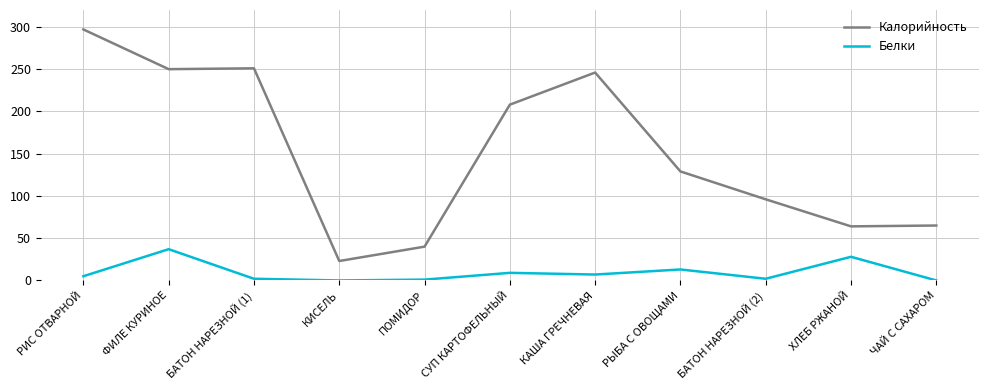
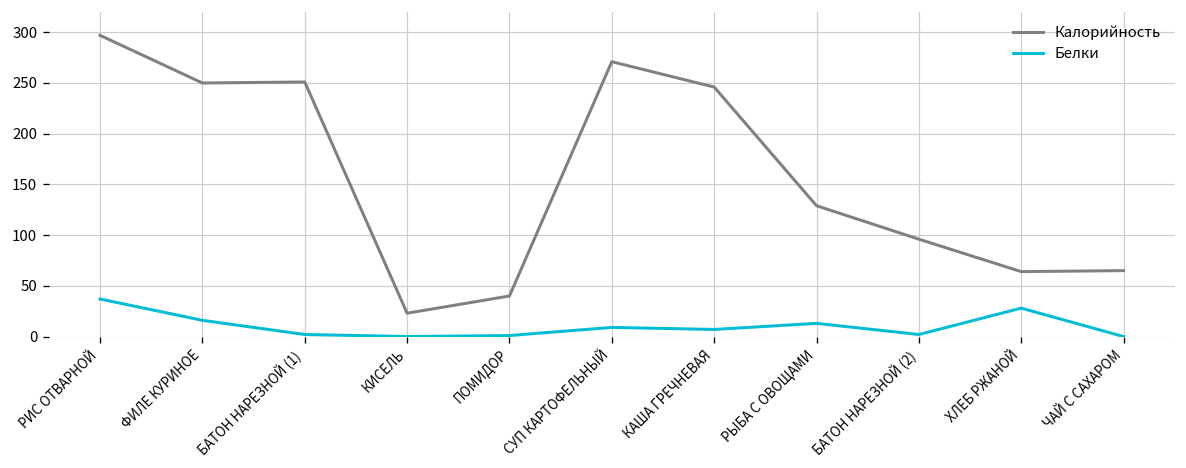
  {
    "Калорийность": {
      "РИС ОТВАРНОЙ": 300,
      "ФИЛЕ КУРИНОЕ": 250,
      "БАТОН НАРЕЗНОЙ (1)": 250,
      "КИСЕЛЬ": 20,
      "ПОМИДОР": 40,
-     "СУП КАРТОФЕЛЬНЫЙ": 210,
+     "СУП КАРТОФЕЛЬНЫЙ": 270,
      "КАША ГРЕЧНЕВАЯ": 250,
      "РЫБА С ОВОЩАМИ": 130,
      "БАТОН НАРЕЗНОЙ (2)": 100,
      "ХЛЕБ РЖАНОЙ": 60,
      "ЧАЙ С САХАРОМ": 70
    },
    "Белки": {
-     "РИС ОТВАРНОЙ": 10,
-     "ФИЛЕ КУРИНОЕ": 40,
+     "РИС ОТВАРНОЙ": 40,
+     "ФИЛЕ КУРИНОЕ": 20,
      "БАТОН НАРЕЗНОЙ (1)": 0,
      "КИСЕЛЬ": 0,
      "ПОМИДОР": 0,
      "СУП КАРТОФЕЛЬНЫЙ": 10,
      "КАША ГРЕЧНЕВАЯ": 10,
      "РЫБА С ОВОЩАМИ": 10,
      "БАТОН НАРЕЗНОЙ (2)": 0,
      "ХЛЕБ РЖАНОЙ": 30,
      "ЧАЙ С САХАРОМ": 0
    }
  }
